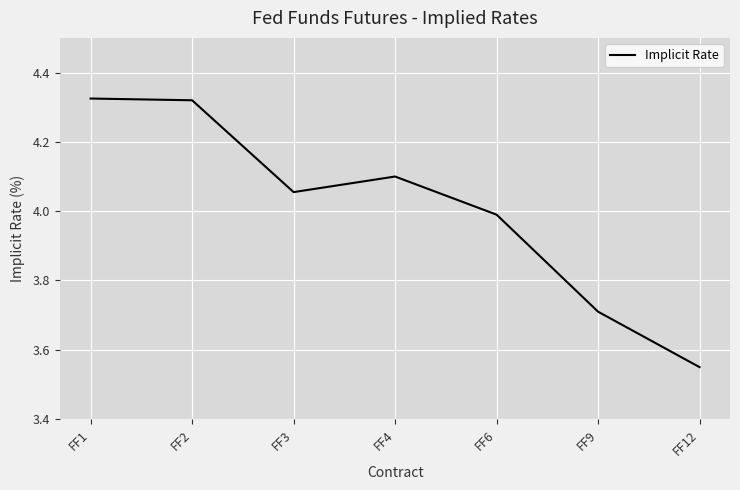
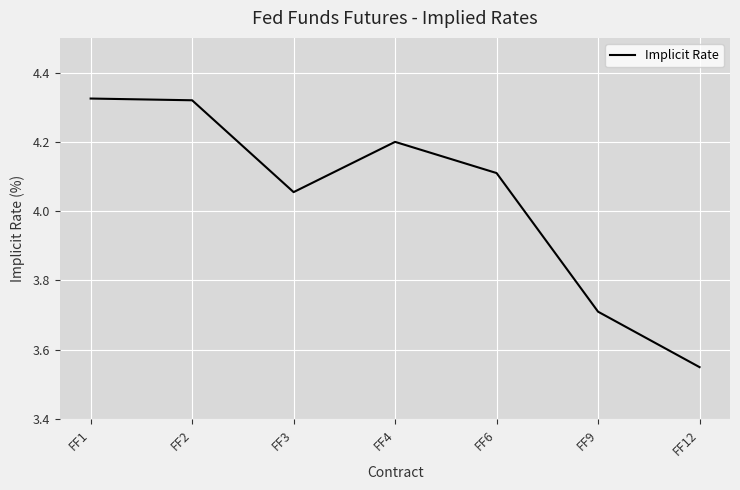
  {
    "FF1": 4.33,
    "FF2": 4.32,
    "FF3": 4.06,
-   "FF4": 4.1,
-   "FF6": 3.99,
+   "FF4": 4.2,
+   "FF6": 4.11,
    "FF9": 3.71,
    "FF12": 3.55
  }
